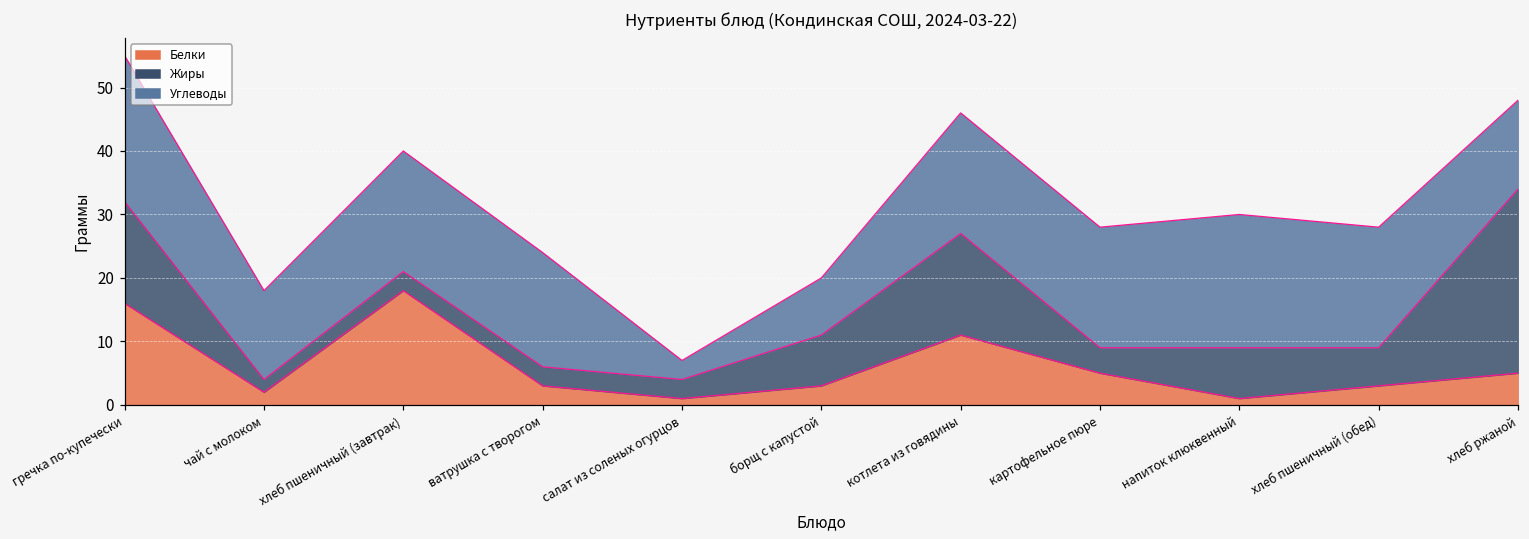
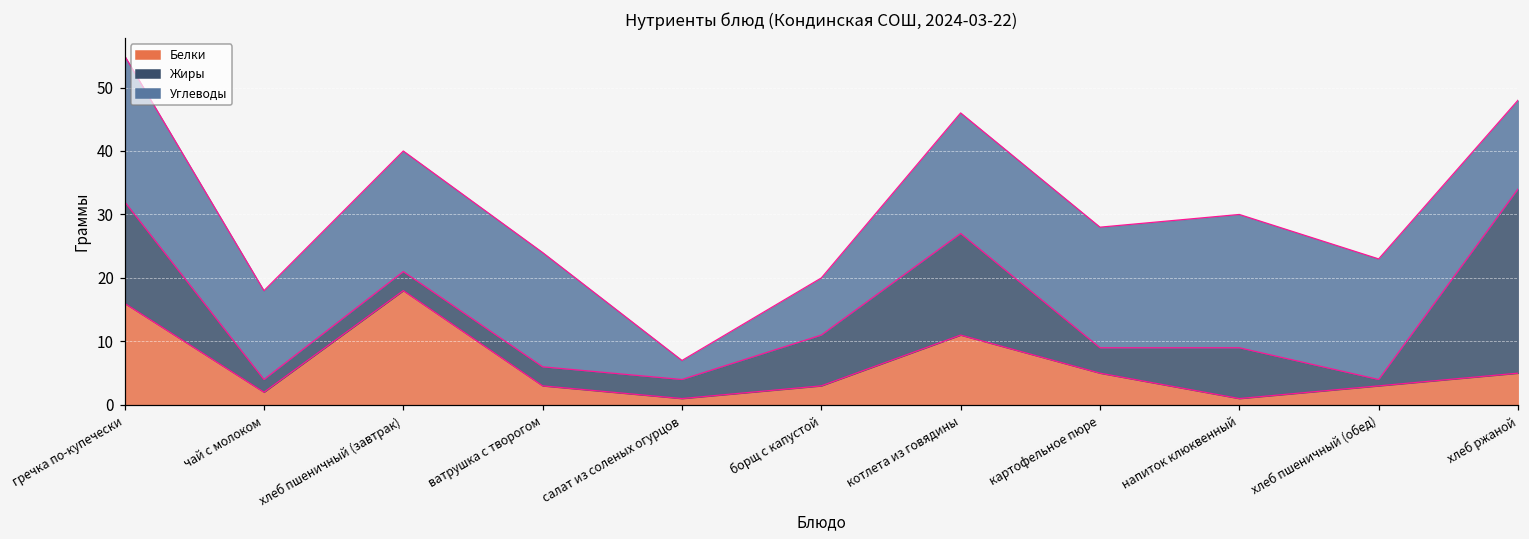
  {
    "Белки": {
      "гречка по-купечески": 16,
      "чай с молоком": 2,
      "хлеб пшеничный (завтрак)": 18,
      "ватрушка с творогом": 3,
      "салат из соленых огурцов": 1,
      "борщ с капустой": 3,
      "котлета из говядины": 11,
      "картофельное пюре": 5,
      "напиток клюквенный": 1,
      "хлеб пшеничный (обед)": 3,
      "хлеб ржаной": 5
    },
    "Жиры": {
      "гречка по-купечески": 16,
      "чай с молоком": 2,
      "хлеб пшеничный (завтрак)": 3,
      "ватрушка с творогом": 3,
      "салат из соленых огурцов": 3,
      "борщ с капустой": 8,
      "котлета из говядины": 16,
      "картофельное пюре": 4,
      "напиток клюквенный": 8,
-     "хлеб пшеничный (обед)": 6,
+     "хлеб пшеничный (обед)": 1,
      "хлеб ржаной": 29
    },
    "Углеводы": {
      "гречка по-купечески": 23,
      "чай с молоком": 14,
      "хлеб пшеничный (завтрак)": 19,
      "ватрушка с творогом": 18,
      "салат из соленых огурцов": 3,
      "борщ с капустой": 9,
      "котлета из говядины": 19,
      "картофельное пюре": 19,
      "напиток клюквенный": 21,
      "хлеб пшеничный (обед)": 19,
      "хлеб ржаной": 14
    }
  }
